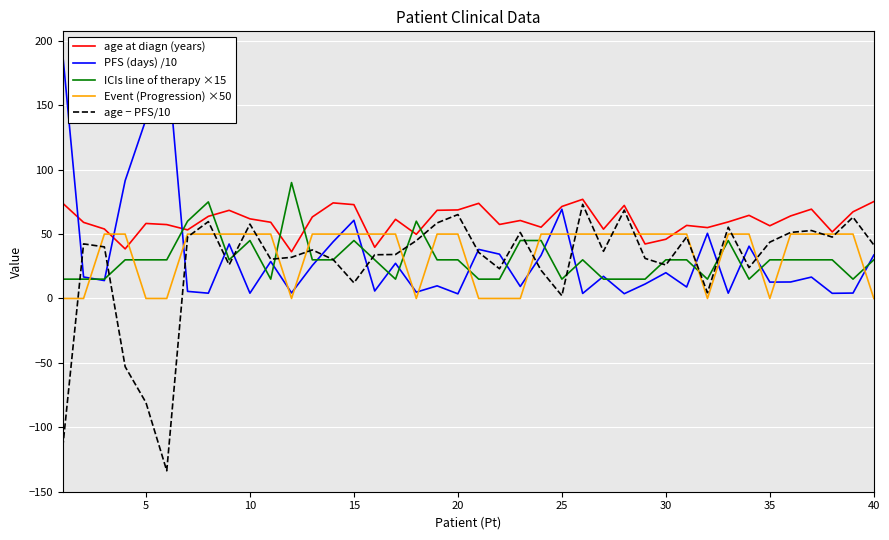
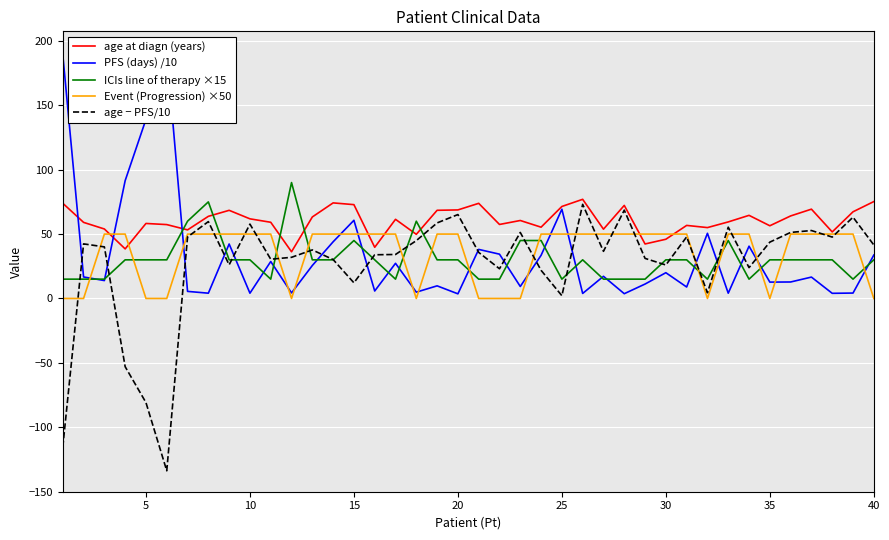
  {
    "age at diagn (years)": {
      "5": 58,
      "10": 62,
      "15": 73,
      "20": 69,
      "25": 71,
      "30": 46,
      "35": 56,
      "40": 75
    },
    "PFS (days) /10": {
      "10": 4,
      "15": 61,
      "20": 4,
      "25": 69,
      "30": 20,
      "35": 13,
      "40": 34
    },
    "ICIs line of therapy ×15": {
      "5": 30,
-     "10": 45,
+     "10": 30,
      "15": 45,
      "20": 30,
      "25": 15,
      "30": 30,
      "35": 30,
      "40": 30
    },
    "Event (Progression) ×50": {
      "5": 0,
      "10": 50,
      "15": 50,
      "20": 50,
      "25": 50,
      "30": 50,
      "35": 0,
      "40": 0
    },
    "age − PFS/10": {
      "5": -81,
      "10": 58,
      "15": 12,
      "20": 65,
      "25": 2,
      "30": 26,
      "35": 44,
      "40": 42
    }
  }
